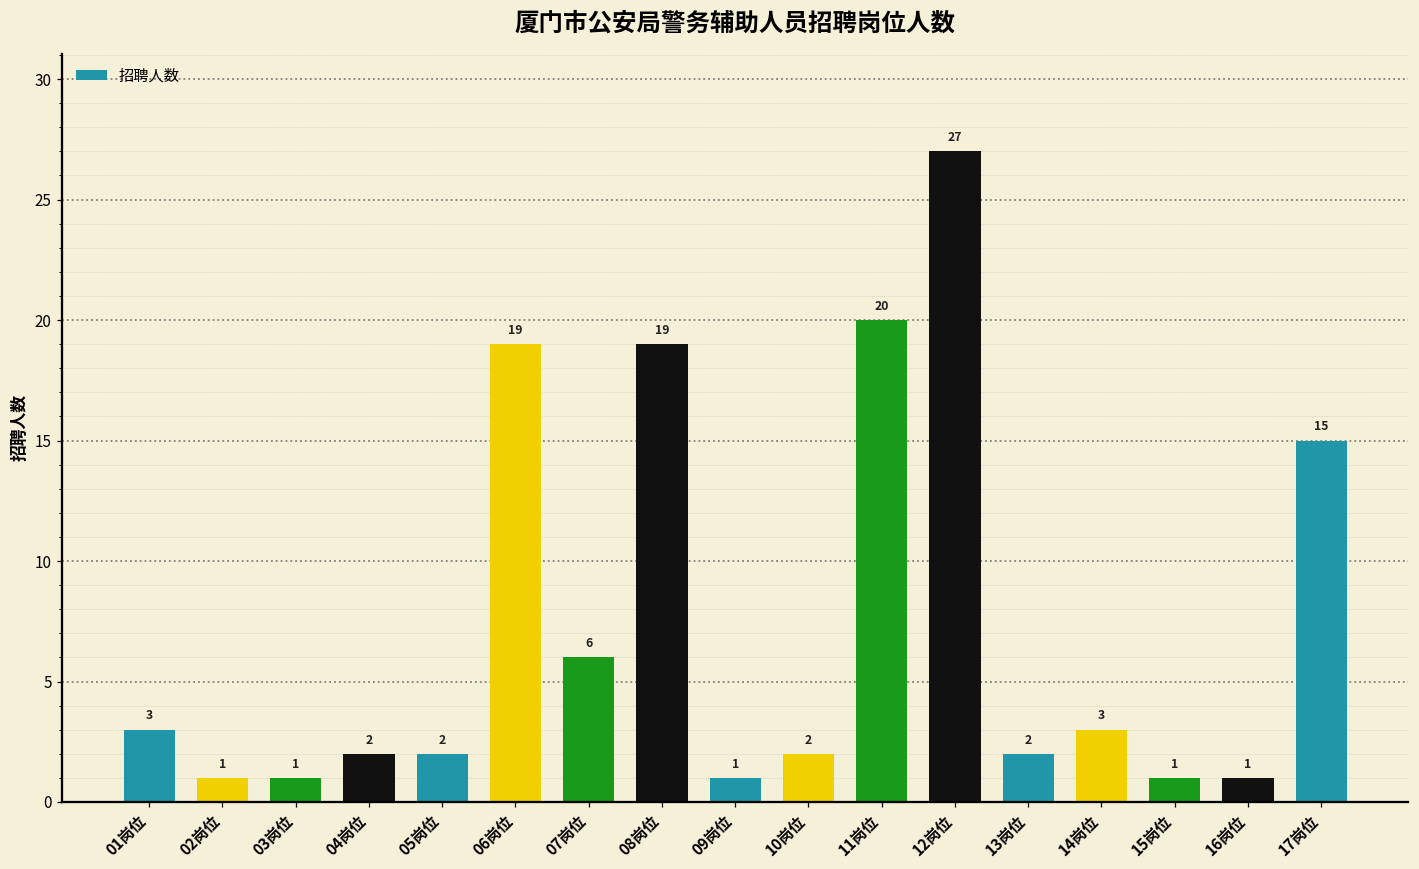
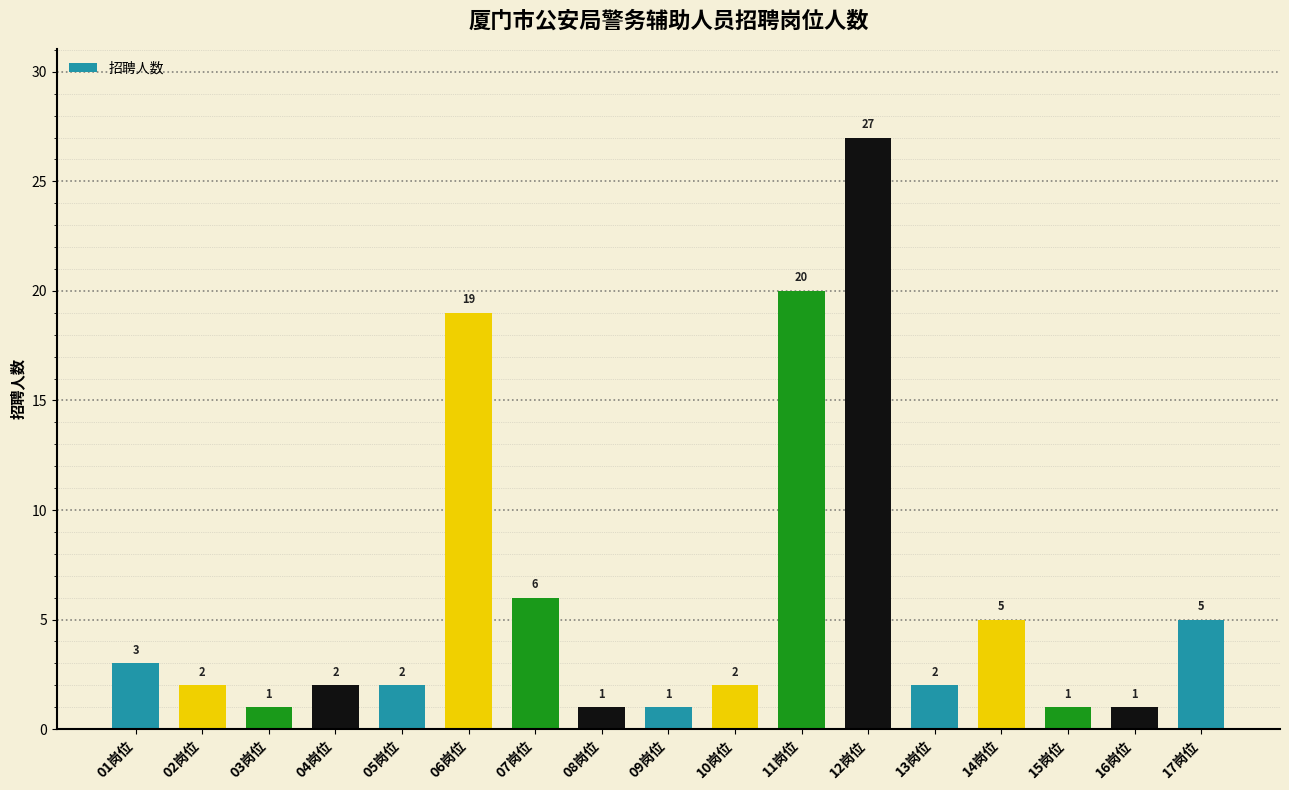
  {
    "01岗位": 3,
-   "02岗位": 1,
+   "02岗位": 2,
    "03岗位": 1,
    "04岗位": 2,
    "05岗位": 2,
    "06岗位": 19,
    "07岗位": 6,
-   "08岗位": 19,
+   "08岗位": 1,
    "09岗位": 1,
    "10岗位": 2,
    "11岗位": 20,
    "12岗位": 27,
    "13岗位": 2,
-   "14岗位": 3,
+   "14岗位": 5,
    "15岗位": 1,
    "16岗位": 1,
-   "17岗位": 15
+   "17岗位": 5
  }
